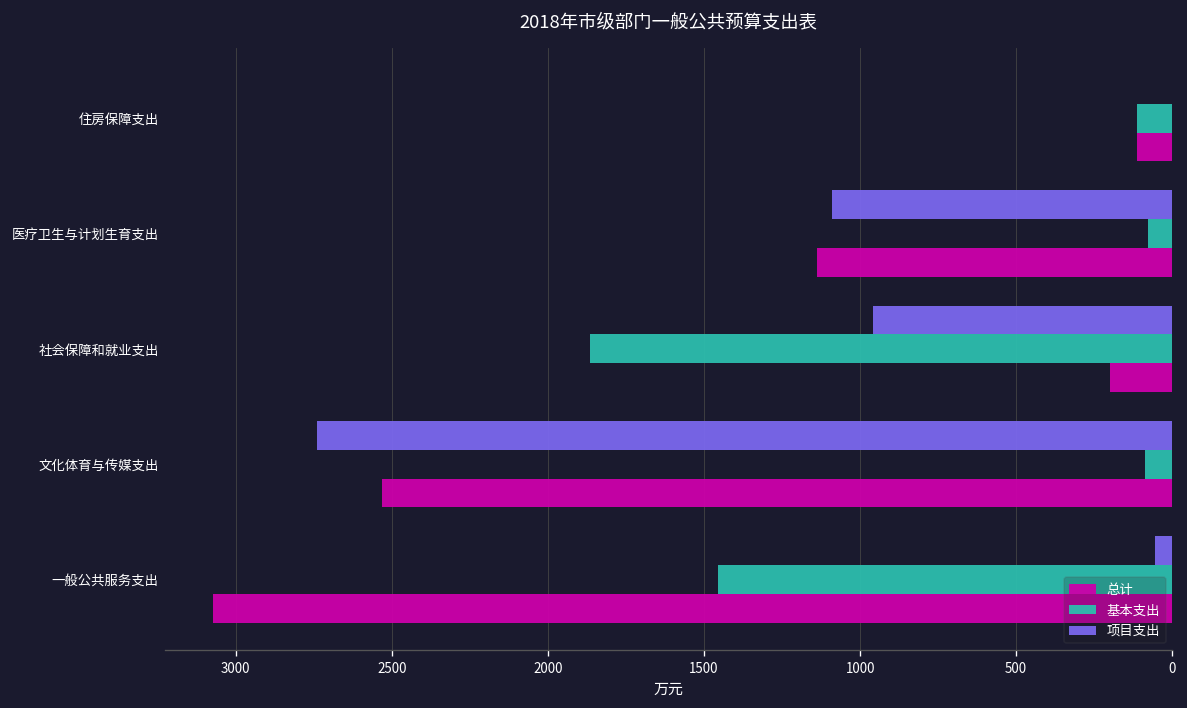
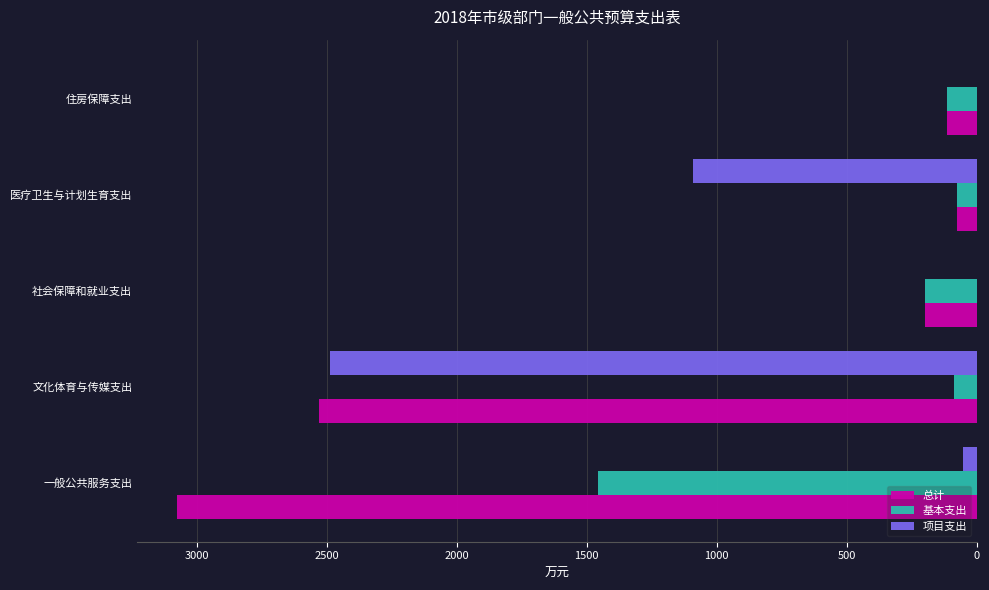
  {
    "总计": {
      "住房保障支出": 110,
-     "医疗卫生与计划生育支出": 1140,
+     "医疗卫生与计划生育支出": 80,
      "社会保障和就业支出": 200,
      "文化体育与传媒支出": 2530,
      "一般公共服务支出": 3070
    },
    "基本支出": {
      "住房保障支出": 110,
      "医疗卫生与计划生育支出": 80,
-     "社会保障和就业支出": 1860,
+     "社会保障和就业支出": 200,
      "文化体育与传媒支出": 90,
      "一般公共服务支出": 1460
    },
    "项目支出": {
      "住房保障支出": 0,
      "医疗卫生与计划生育支出": 1090,
-     "社会保障和就业支出": 960,
-     "文化体育与传媒支出": 2740,
+     "社会保障和就业支出": 0,
+     "文化体育与传媒支出": 2490,
      "一般公共服务支出": 50
    }
  }
